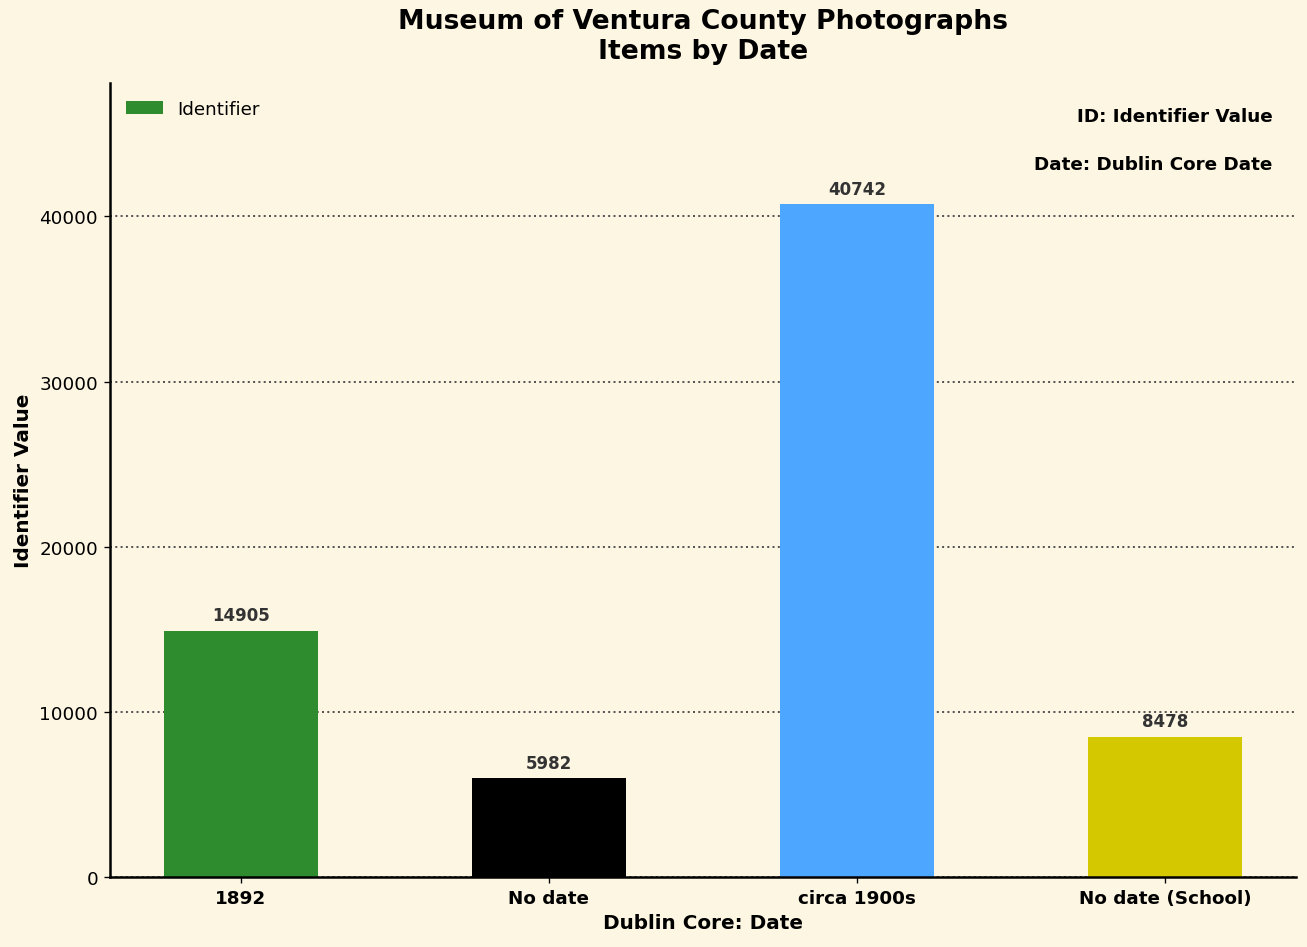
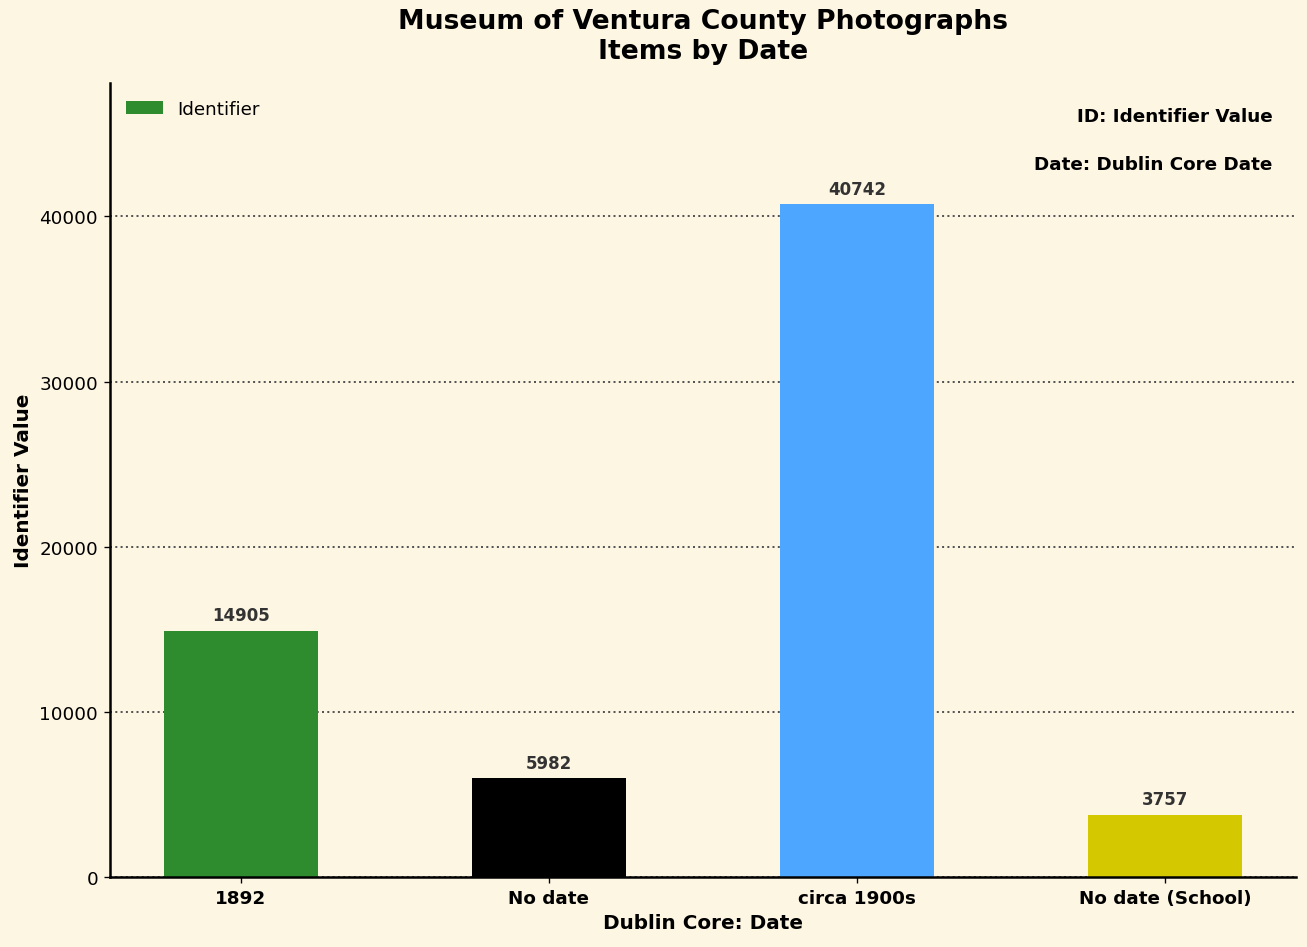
  {
    "1892": 14905,
    "No date": 5982,
    "circa 1900s": 40742,
-   "No date (School)": 8478
+   "No date (School)": 3757
  }
